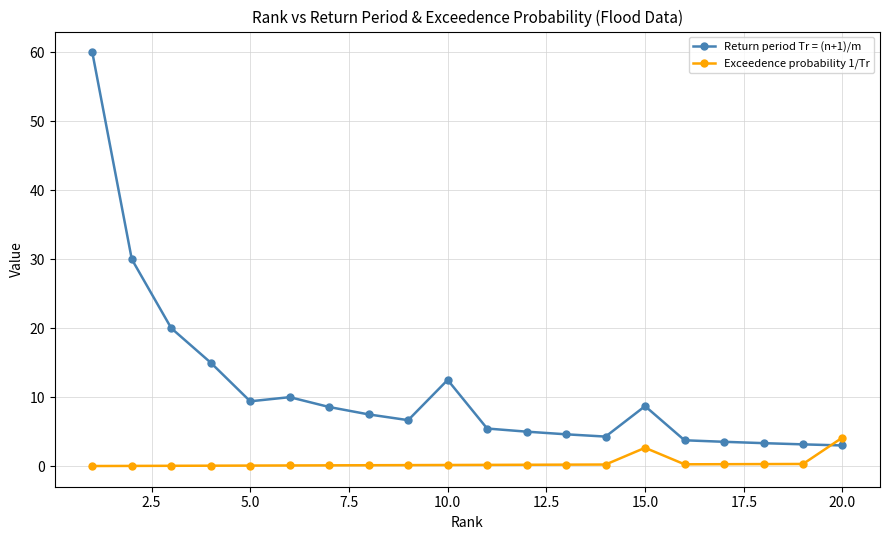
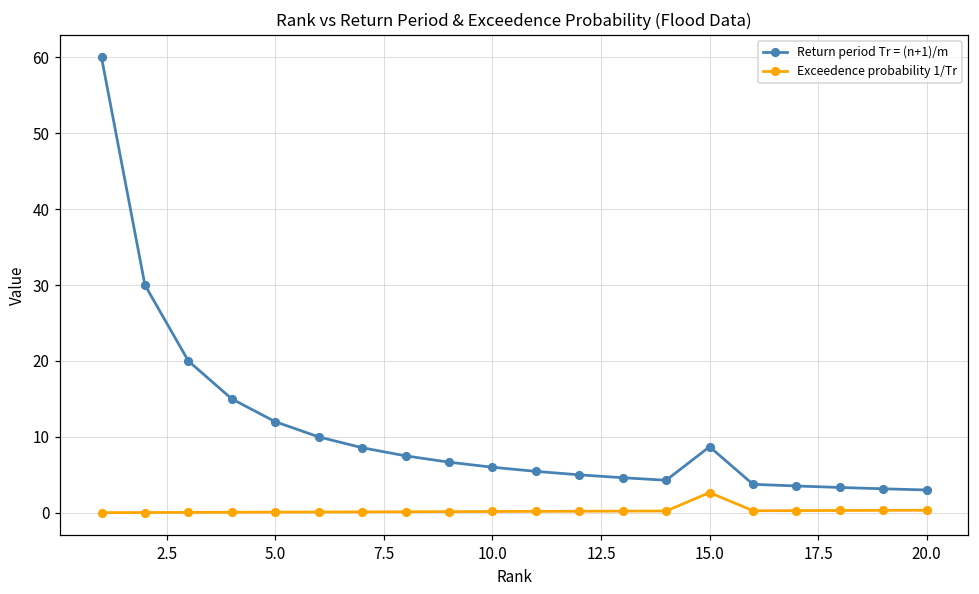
  {
    "Return period Tr = (n+1)/m": {
-     "5.0": 9,
-     "10.0": 13,
+     "5.0": 12,
+     "10.0": 6,
      "15.0": 9,
      "20.0": 3
    },
    "Exceedence probability 1/Tr": {
      "5.0": 0,
      "10.0": 0,
      "15.0": 3,
-     "20.0": 4
+     "20.0": 0
    }
  }
